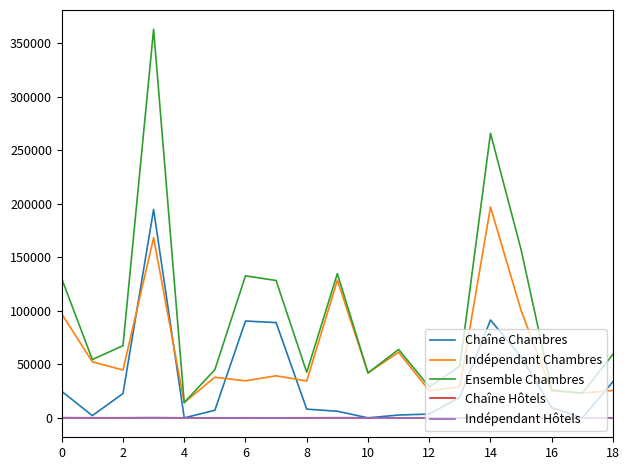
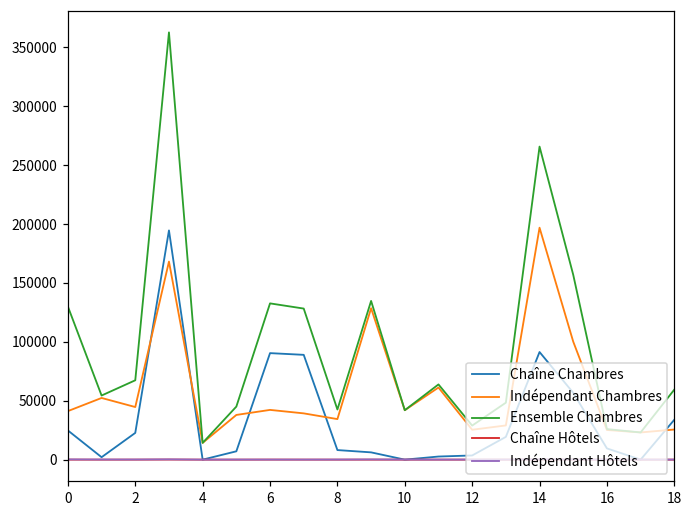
  {
    "Chaîne Chambres": {
      "0": 25000,
      "2": 23000,
      "6": 90000,
      "8": 8000,
      "14": 91000,
      "18": 34000
    },
    "Indépendant Chambres": {
-     "0": 97000,
+     "0": 41000,
      "2": 45000,
-     "6": 35000,
+     "6": 42000,
      "8": 34000,
      "14": 197000,
      "18": 26000
    },
    "Ensemble Chambres": {
      "0": 130000,
      "2": 67000,
      "6": 133000,
      "8": 43000,
      "14": 266000,
      "18": 59000
    },
    "Indépendant Hôtels": {
      "0": 0,
      "2": 0,
      "6": 0,
      "8": 0,
      "18": 0
    }
  }
